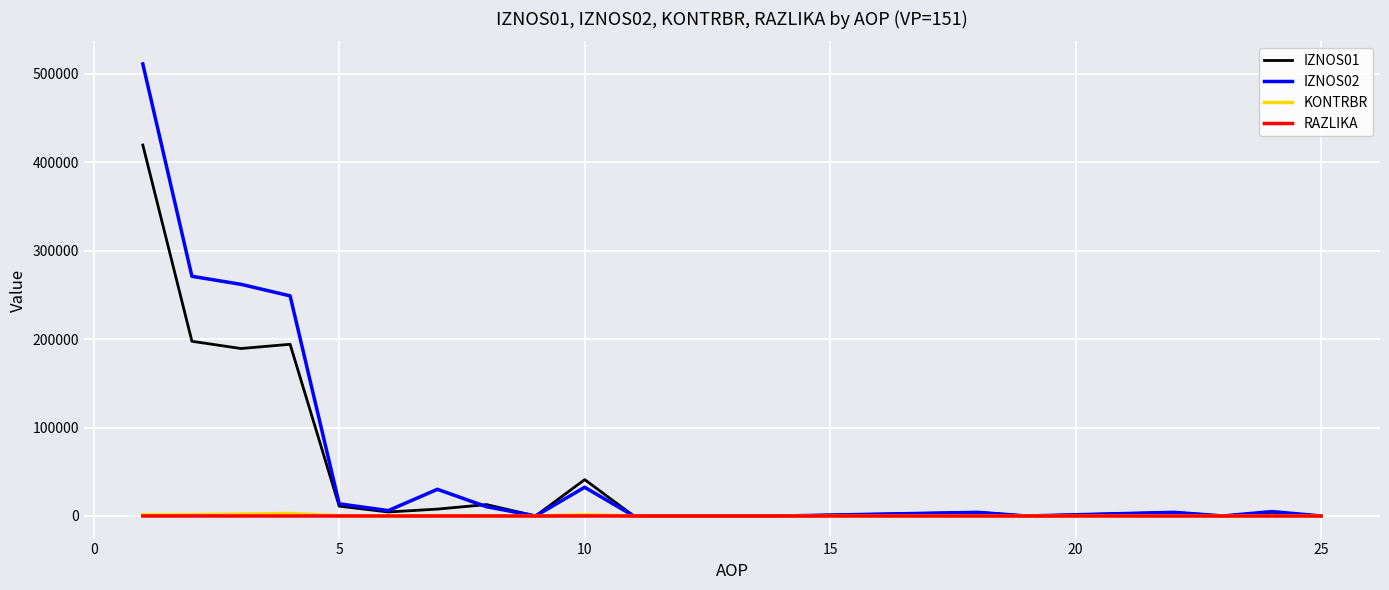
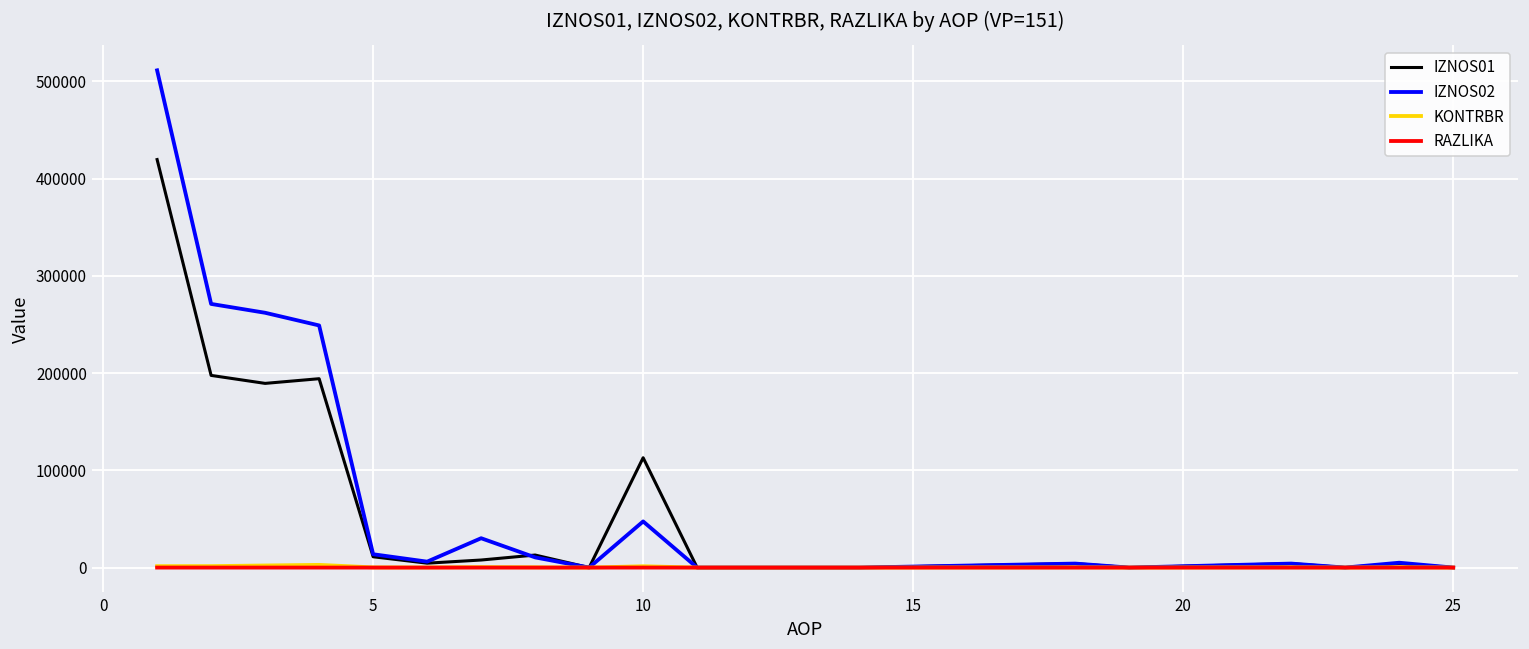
  {
    "IZNOS01": {
-     "10": 40000
+     "10": 110000
    },
    "IZNOS02": {
-     "10": 30000
+     "10": 50000
    }
  }
